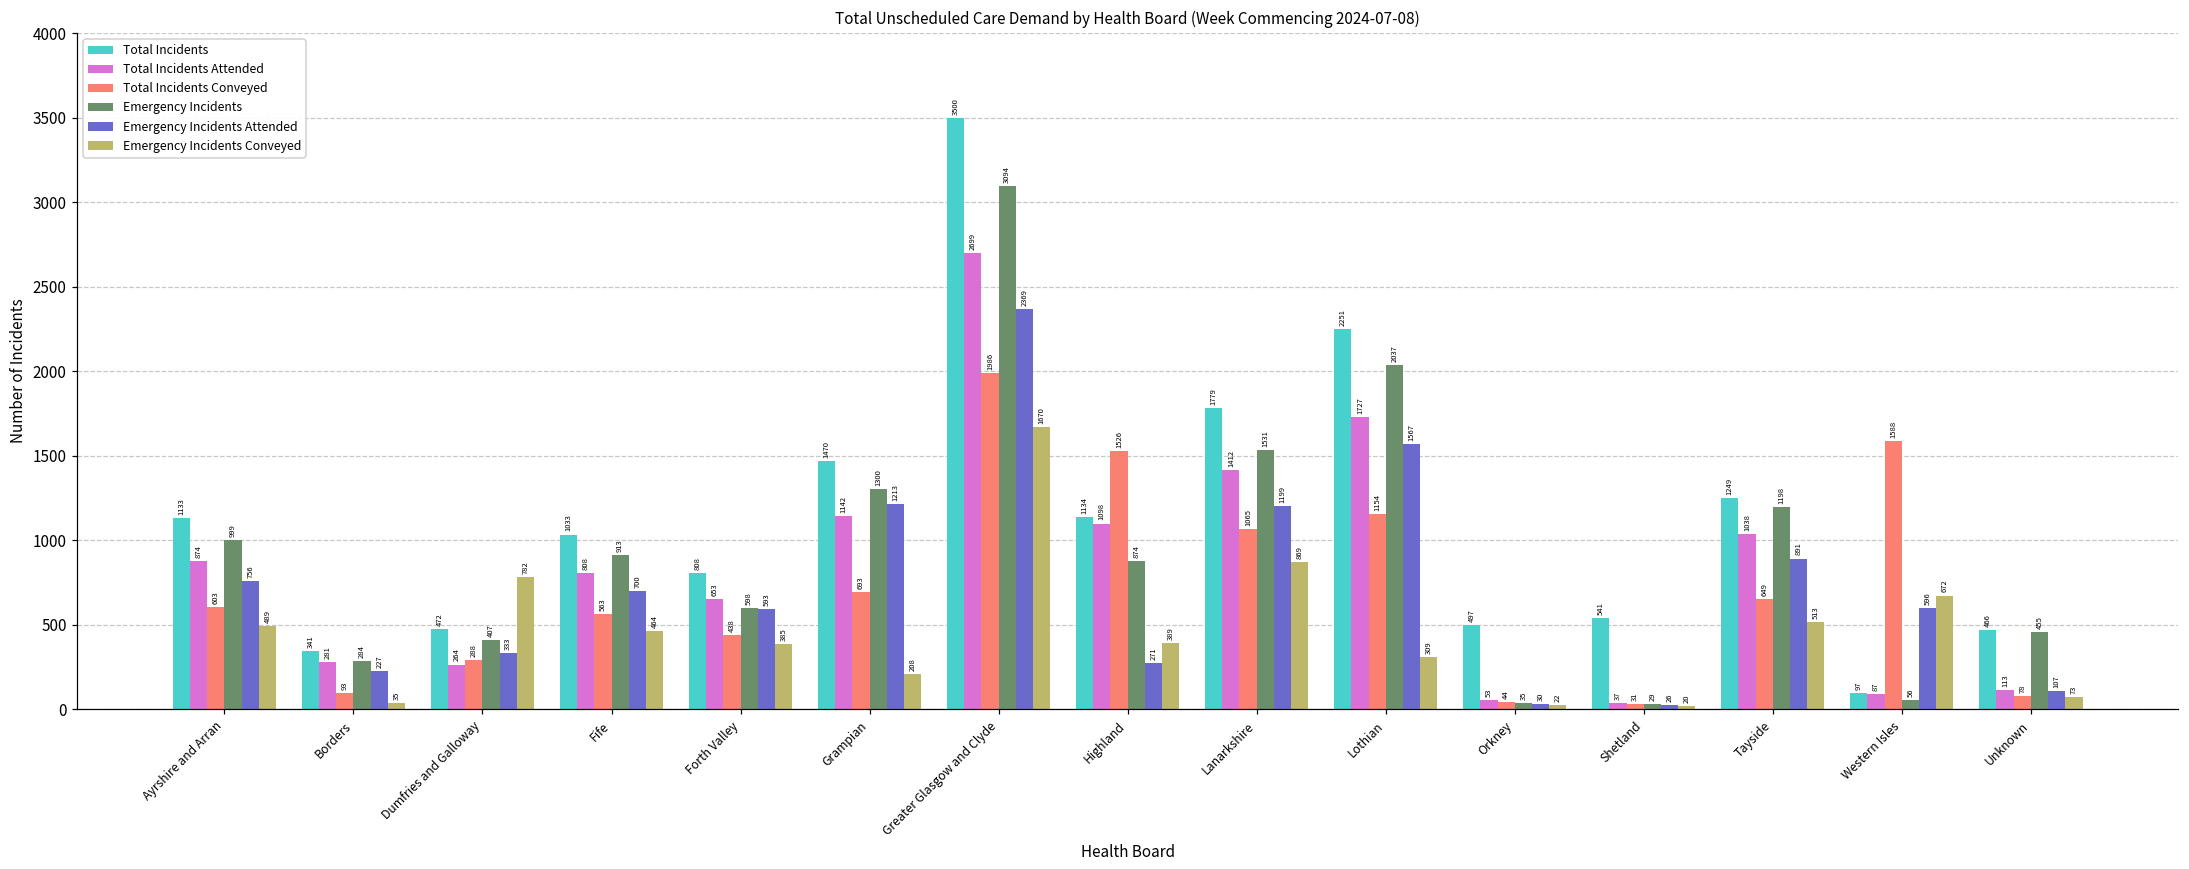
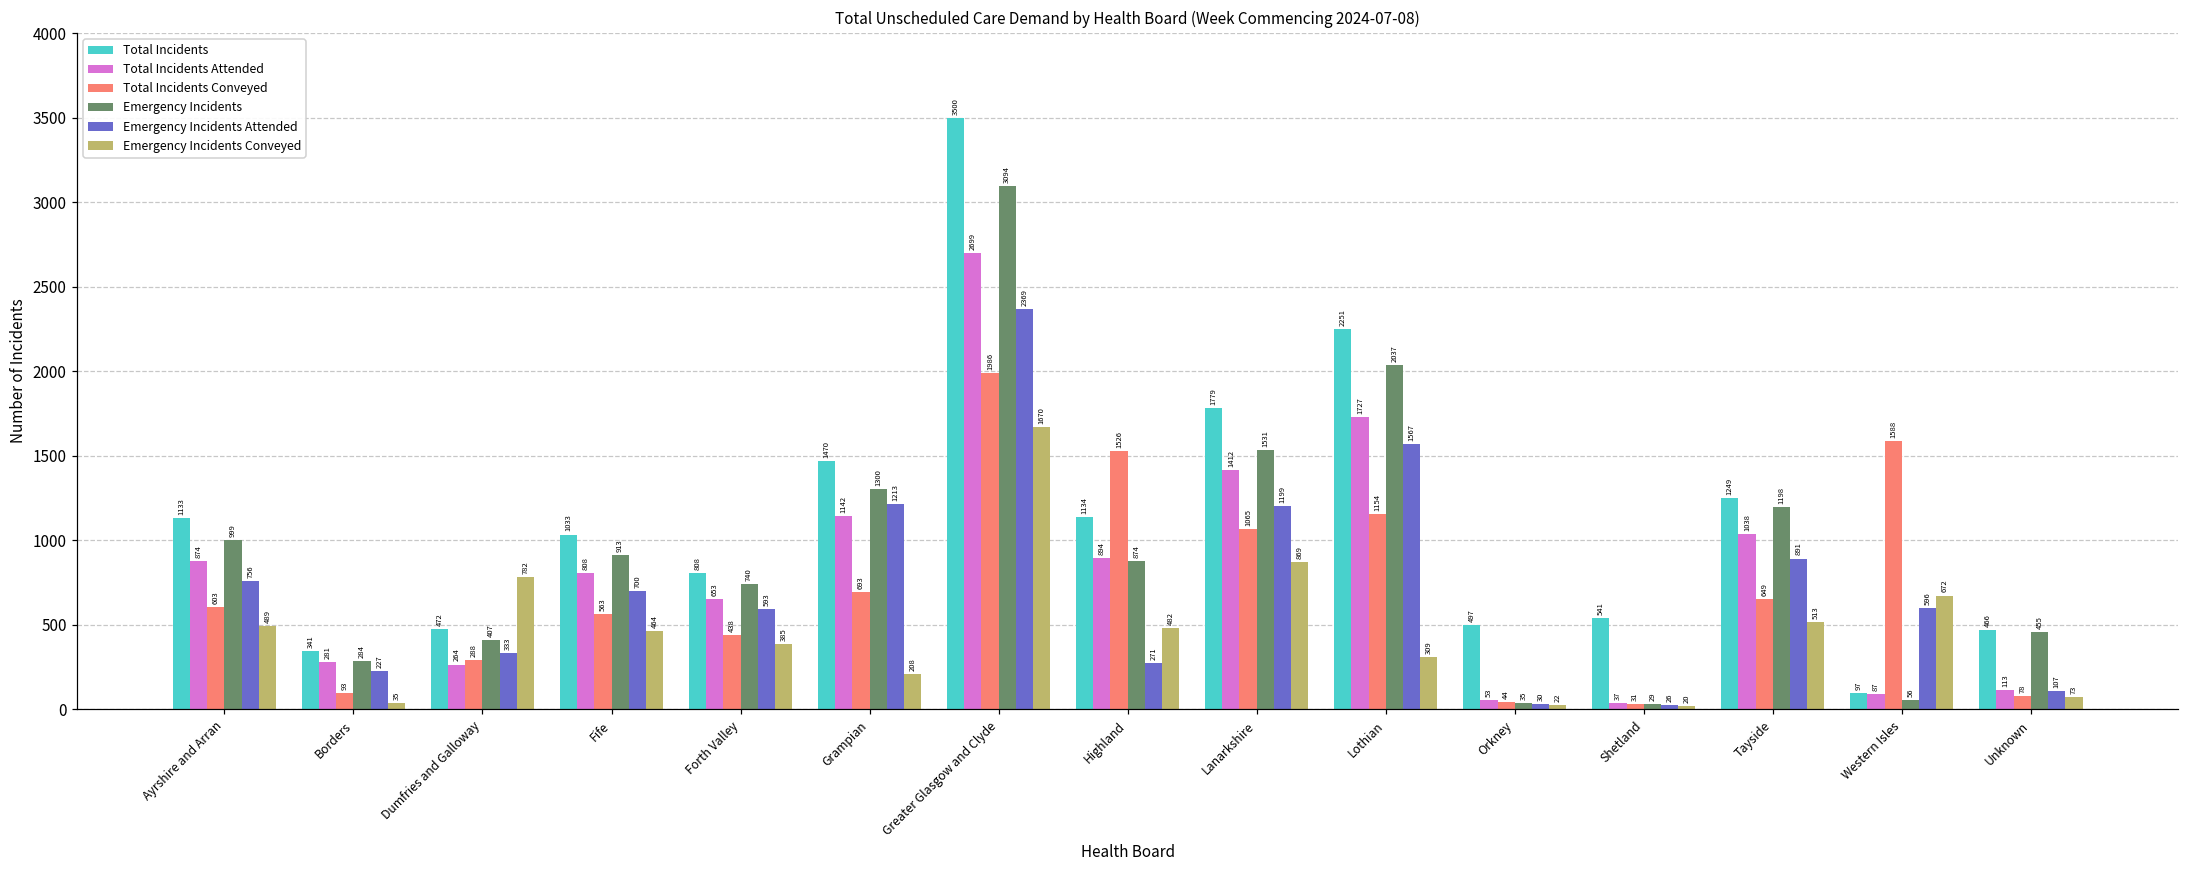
  {
    "Total Incidents": {
      "Ayrshire and Arran": 1133,
      "Borders": 341,
      "Dumfries and Galloway": 472,
      "Fife": 1033,
      "Forth Valley": 808,
      "Grampian": 1470,
      "Greater Glasgow and Clyde": 3500,
      "Highland": 1134,
      "Lanarkshire": 1779,
      "Lothian": 2251,
      "Orkney": 497,
      "Shetland": 541,
      "Tayside": 1249,
      "Western Isles": 97,
      "Unknown": 466
    },
    "Total Incidents Attended": {
      "Ayrshire and Arran": 874,
      "Borders": 281,
      "Dumfries and Galloway": 264,
      "Fife": 808,
      "Forth Valley": 653,
      "Grampian": 1142,
      "Greater Glasgow and Clyde": 2699,
-     "Highland": 1098,
+     "Highland": 894,
      "Lanarkshire": 1412,
      "Lothian": 1727,
      "Orkney": 53,
      "Shetland": 37,
      "Tayside": 1038,
      "Western Isles": 87,
      "Unknown": 113
    },
    "Total Incidents Conveyed": {
      "Ayrshire and Arran": 603,
      "Borders": 93,
      "Dumfries and Galloway": 288,
      "Fife": 563,
      "Forth Valley": 438,
      "Grampian": 693,
      "Greater Glasgow and Clyde": 1986,
      "Highland": 1526,
      "Lanarkshire": 1065,
      "Lothian": 1154,
      "Orkney": 44,
      "Shetland": 31,
      "Tayside": 649,
      "Western Isles": 1588,
      "Unknown": 78
    },
    "Emergency Incidents": {
      "Ayrshire and Arran": 999,
      "Borders": 284,
      "Dumfries and Galloway": 407,
      "Fife": 913,
-     "Forth Valley": 598,
+     "Forth Valley": 740,
      "Grampian": 1300,
      "Greater Glasgow and Clyde": 3094,
      "Highland": 874,
      "Lanarkshire": 1531,
      "Lothian": 2037,
      "Orkney": 35,
      "Shetland": 29,
      "Tayside": 1198,
      "Western Isles": 56,
      "Unknown": 455
    },
    "Emergency Incidents Attended": {
      "Ayrshire and Arran": 756,
      "Borders": 227,
      "Dumfries and Galloway": 333,
      "Fife": 700,
      "Forth Valley": 593,
      "Grampian": 1213,
      "Greater Glasgow and Clyde": 2369,
      "Highland": 271,
      "Lanarkshire": 1199,
      "Lothian": 1567,
      "Orkney": 30,
      "Shetland": 26,
      "Tayside": 891,
      "Western Isles": 596,
      "Unknown": 107
    },
    "Emergency Incidents Conveyed": {
      "Ayrshire and Arran": 489,
      "Borders": 35,
      "Dumfries and Galloway": 782,
      "Fife": 464,
      "Forth Valley": 385,
      "Grampian": 208,
      "Greater Glasgow and Clyde": 1670,
-     "Highland": 389,
+     "Highland": 482,
      "Lanarkshire": 869,
      "Lothian": 309,
      "Orkney": 22,
      "Shetland": 20,
      "Tayside": 513,
      "Western Isles": 672,
      "Unknown": 73
    }
  }
